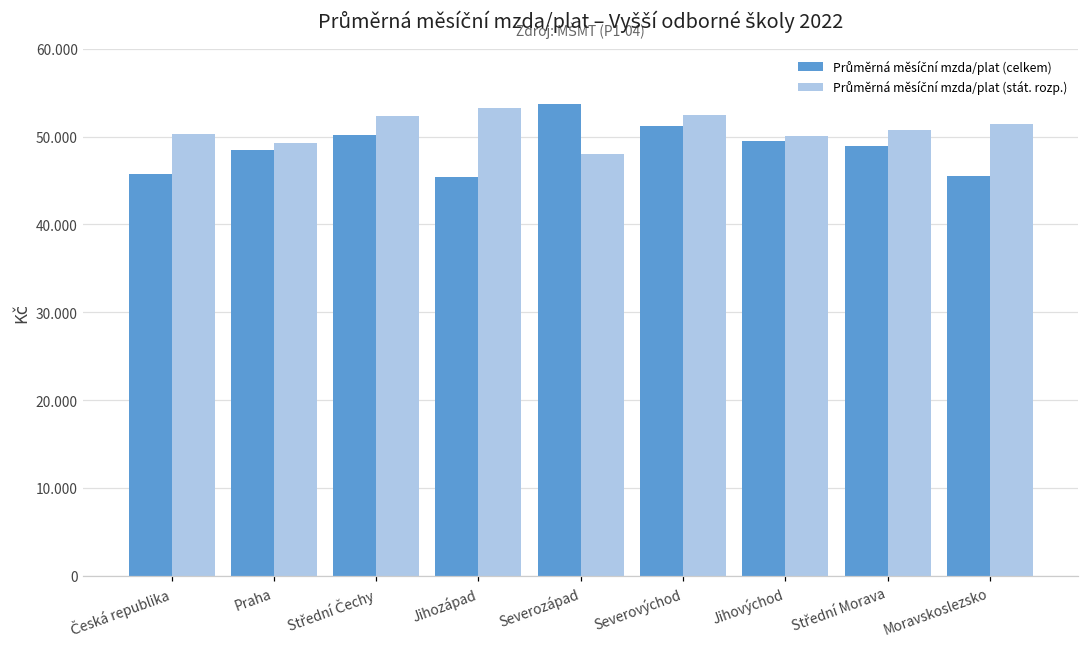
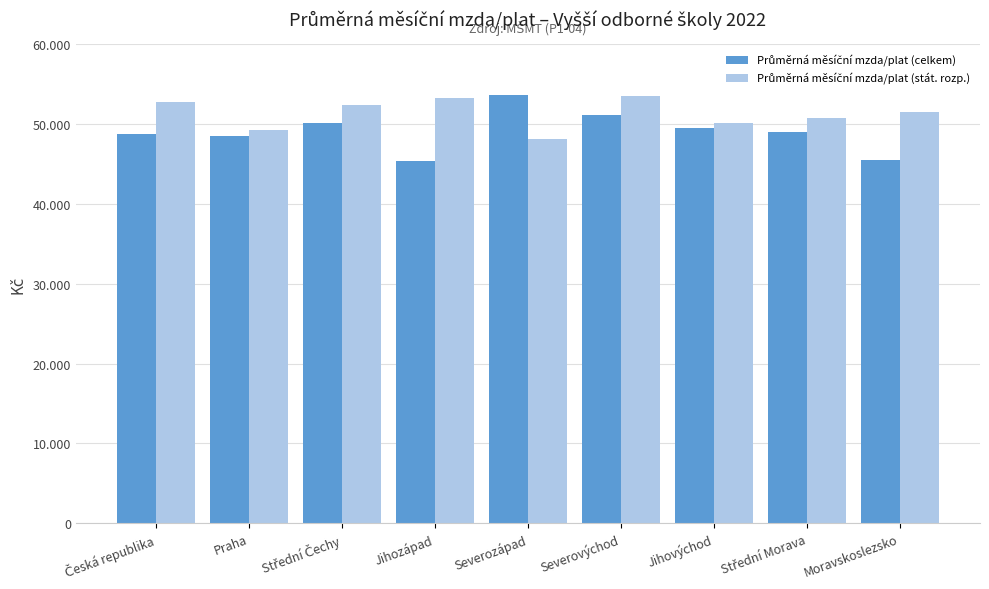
  {
    "Průměrná měsíční mzda/plat (celkem)": {
-     "Česká republika": 46,
+     "Česká republika": 49,
      "Praha": 49,
      "Střední Čechy": 50,
      "Jihozápad": 45,
      "Severozápad": 54,
      "Severovýchod": 51,
      "Jihovýchod": 49,
      "Střední Morava": 49,
      "Moravskoslezsko": 45
    },
    "Průměrná měsíční mzda/plat (stát. rozp.)": {
-     "Česká republika": 50,
+     "Česká republika": 53,
      "Praha": 49,
      "Střední Čechy": 52,
      "Jihozápad": 53,
      "Severozápad": 48,
-     "Severovýchod": 53,
+     "Severovýchod": 54,
      "Jihovýchod": 50,
      "Střední Morava": 51,
      "Moravskoslezsko": 51
    }
  }
